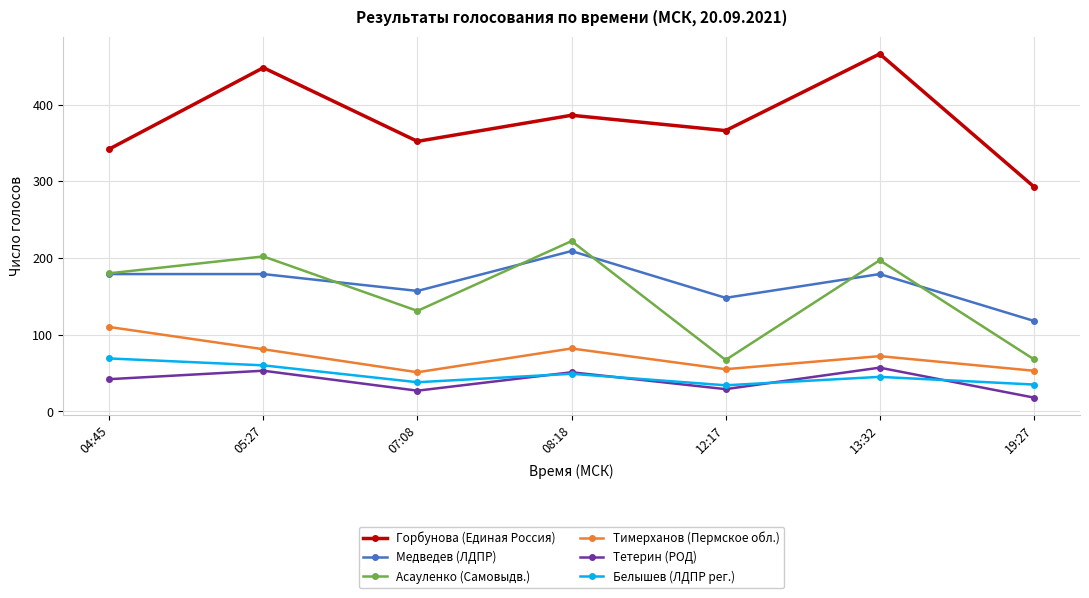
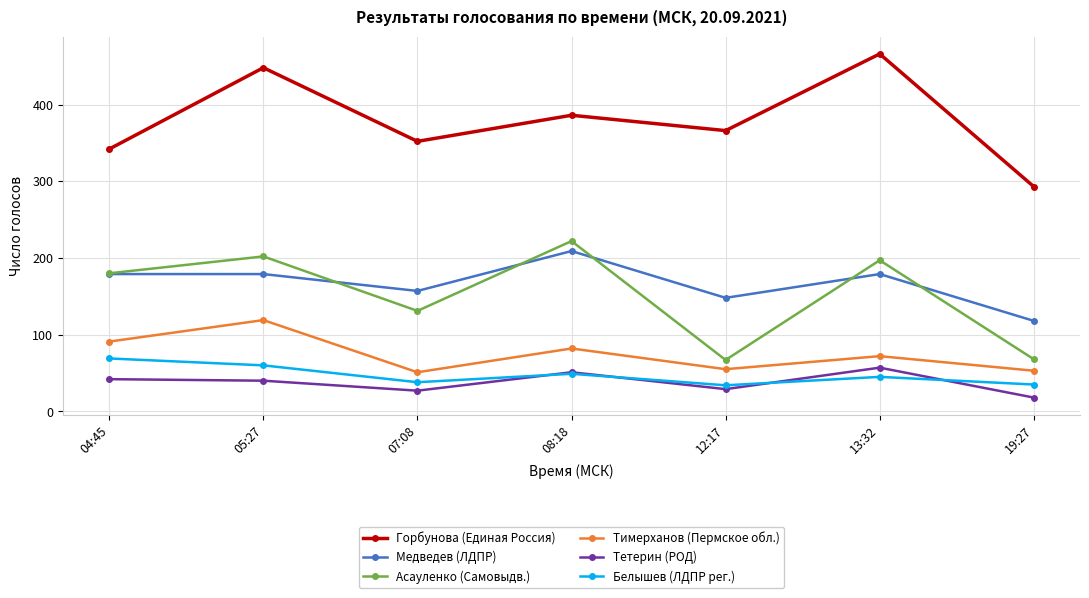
  {
    "Горбунова (Единая Россия)": {
      "04:45": 340,
      "05:27": 450,
      "07:08": 350,
      "08:18": 390,
      "12:17": 370,
      "13:32": 470,
      "19:27": 290
    },
    "Медведев (ЛДПР)": {
      "05:27": 180,
      "07:08": 160,
      "08:18": 210,
      "12:17": 150,
      "13:32": 180,
      "19:27": 120
    },
    "Асауленко (Самовыдв.)": {
      "05:27": 200,
      "07:08": 130,
      "08:18": 220,
      "12:17": 70,
      "13:32": 200,
      "19:27": 70
    },
    "Тимерханов (Пермское обл.)": {
-     "04:45": 110,
-     "05:27": 80,
+     "04:45": 90,
+     "05:27": 120,
      "07:08": 50,
      "08:18": 80,
      "12:17": 60,
      "13:32": 70,
      "19:27": 50
    },
    "Тетерин (РОД)": {
      "04:45": 40,
-     "05:27": 50,
+     "05:27": 40,
      "07:08": 30,
      "12:17": 30,
      "13:32": 60,
      "19:27": 20
    },
    "Белышев (ЛДПР рег.)": {
      "04:45": 70,
      "05:27": 60,
      "07:08": 40,
      "12:17": 30,
      "13:32": 50,
      "19:27": 40
    }
  }
